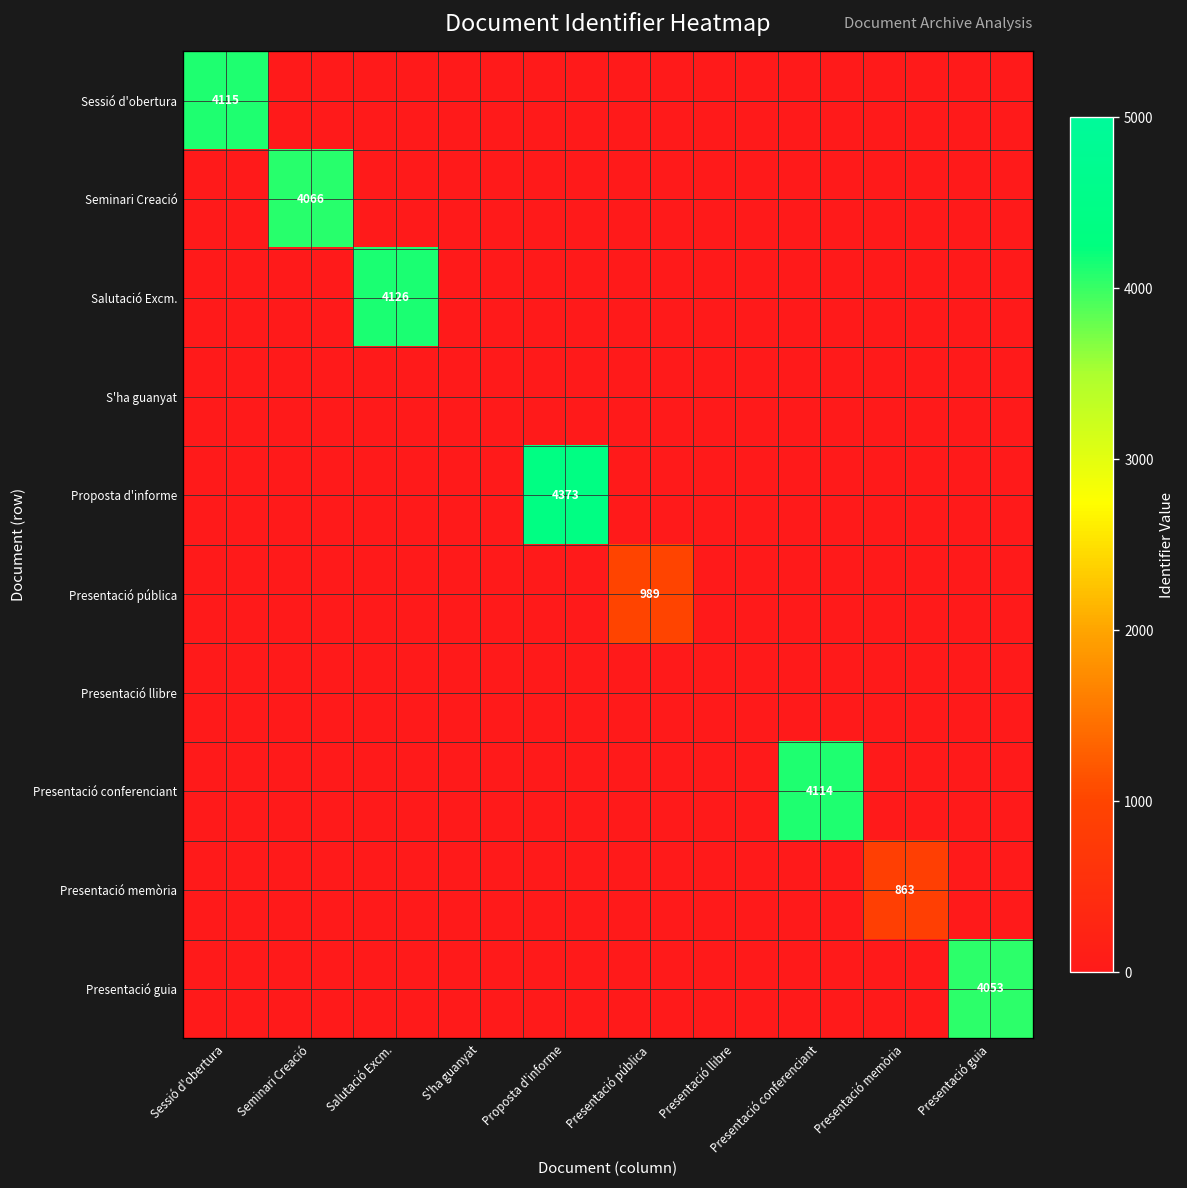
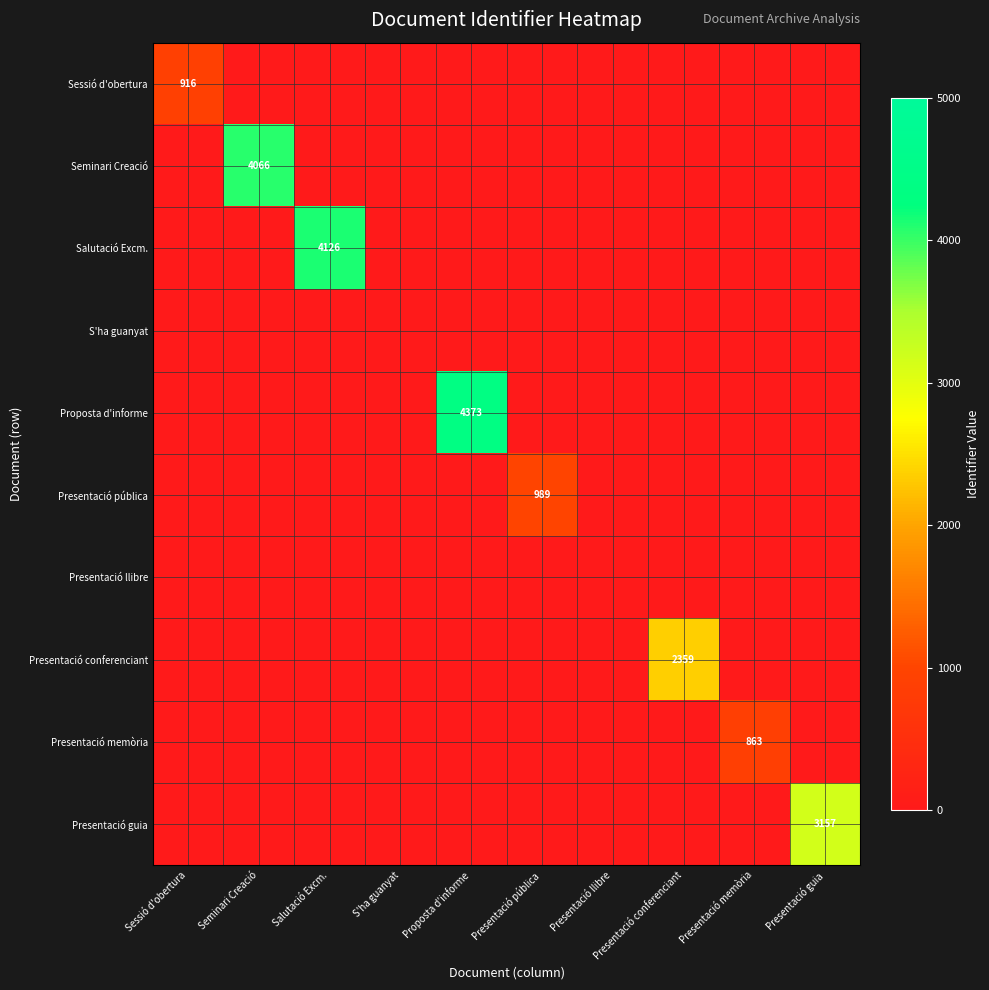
  {
    "Sessió d'obertura": {
-     "Sessió d'obertura": 4115
+     "Sessió d'obertura": 916
    },
    "Seminari Creació": {
      "Seminari Creació": 4066
    },
    "Salutació Excm.": {
      "Salutació Excm.": 4126
    },
    "Proposta d'informe": {
      "Proposta d'informe": 4373
    },
    "Presentació pública": {
      "Presentació pública": 989
    },
    "Presentació conferenciant": {
-     "Presentació conferenciant": 4114
+     "Presentació conferenciant": 2359
    },
    "Presentació memòria": {
      "Presentació memòria": 863
    },
    "Presentació guia": {
-     "Presentació guia": 4053
+     "Presentació guia": 3157
    }
  }
